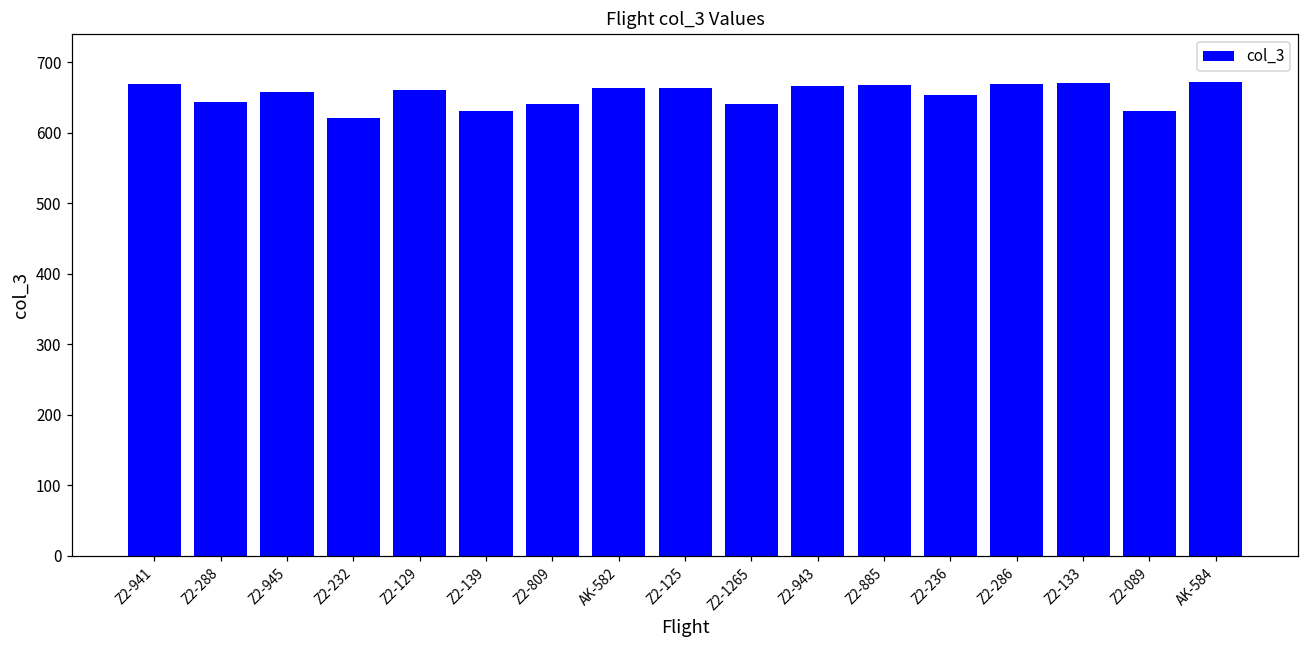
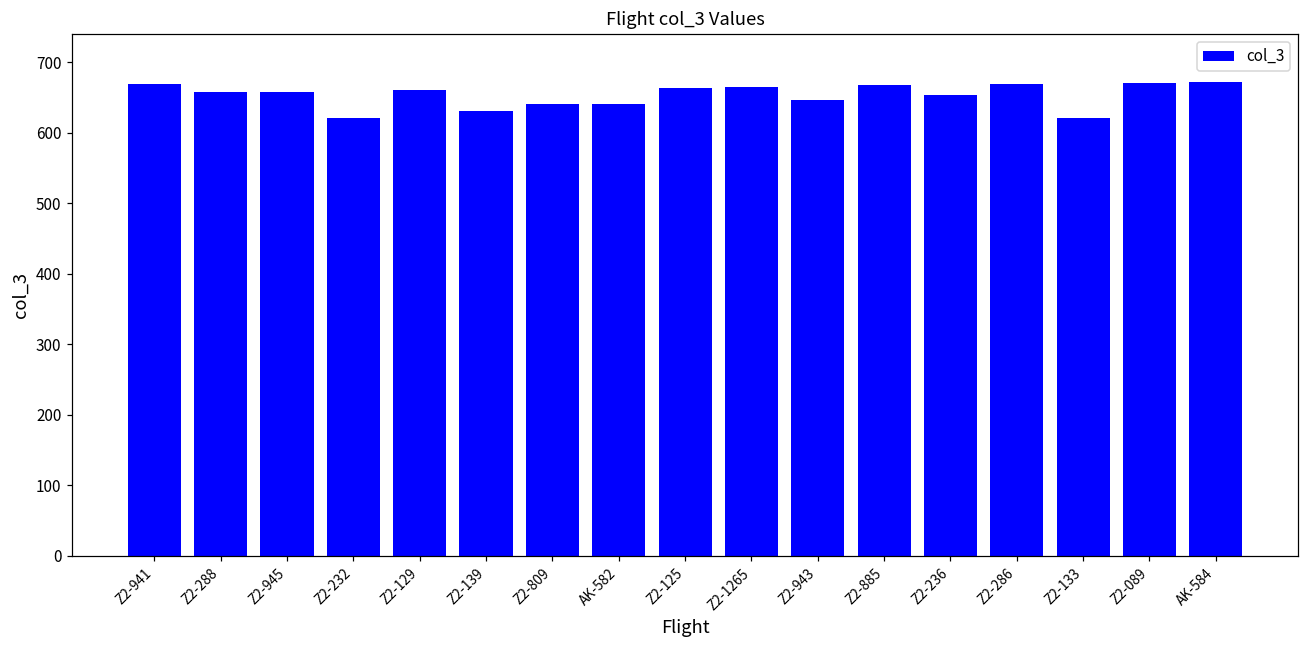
  {
    "Z2-941": 670,
-   "Z2-288": 640,
+   "Z2-288": 660,
    "Z2-945": 660,
    "Z2-232": 620,
    "Z2-129": 660,
    "Z2-139": 630,
    "Z2-809": 640,
-   "AK-582": 660,
+   "AK-582": 640,
    "Z2-125": 660,
-   "Z2-1265": 640,
-   "Z2-943": 670,
+   "Z2-1265": 670,
+   "Z2-943": 650,
    "Z2-885": 670,
    "Z2-236": 650,
    "Z2-286": 670,
-   "Z2-133": 670,
-   "Z2-089": 630,
+   "Z2-133": 620,
+   "Z2-089": 670,
    "AK-584": 670
  }
